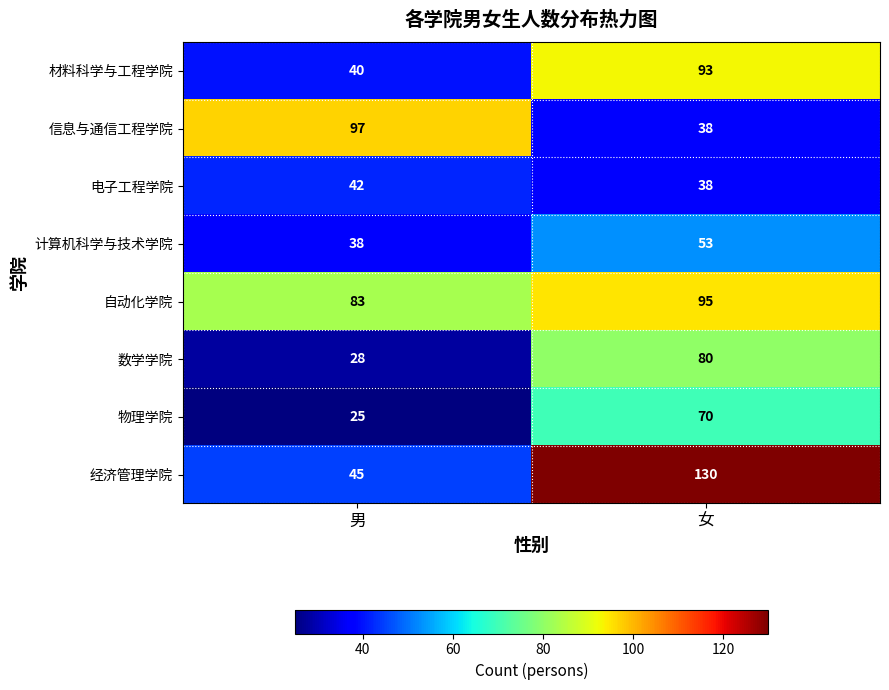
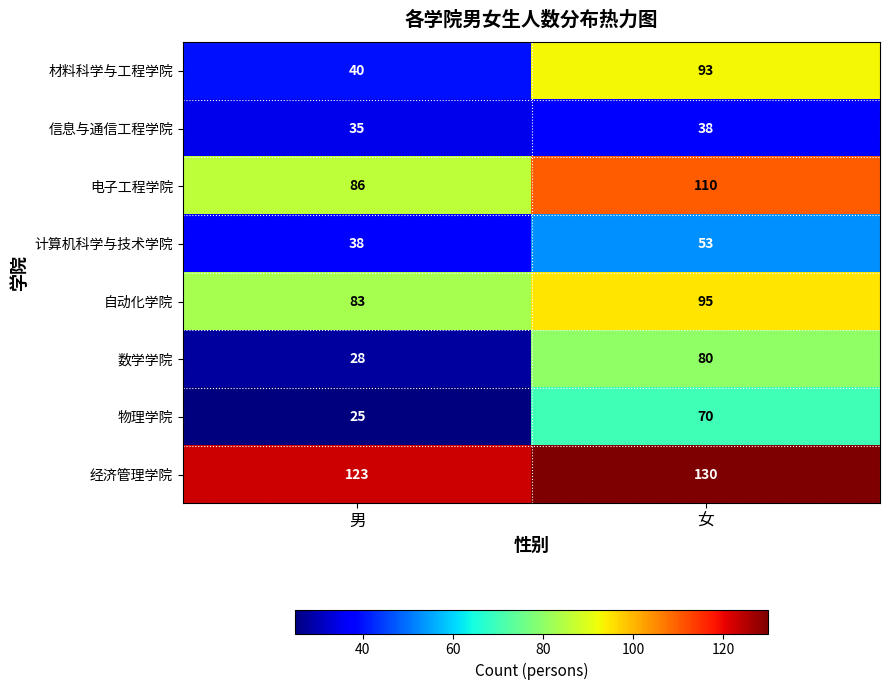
  {
    "材料科学与工程学院": {
      "男": 40,
      "女": 93
    },
    "信息与通信工程学院": {
-     "男": 97,
+     "男": 35,
      "女": 38
    },
    "电子工程学院": {
-     "男": 42,
-     "女": 38
+     "男": 86,
+     "女": 110
    },
    "计算机科学与技术学院": {
      "男": 38,
      "女": 53
    },
    "自动化学院": {
      "男": 83,
      "女": 95
    },
    "数学学院": {
      "男": 28,
      "女": 80
    },
    "物理学院": {
      "男": 25,
      "女": 70
    },
    "经济管理学院": {
-     "男": 45,
+     "男": 123,
      "女": 130
    }
  }
